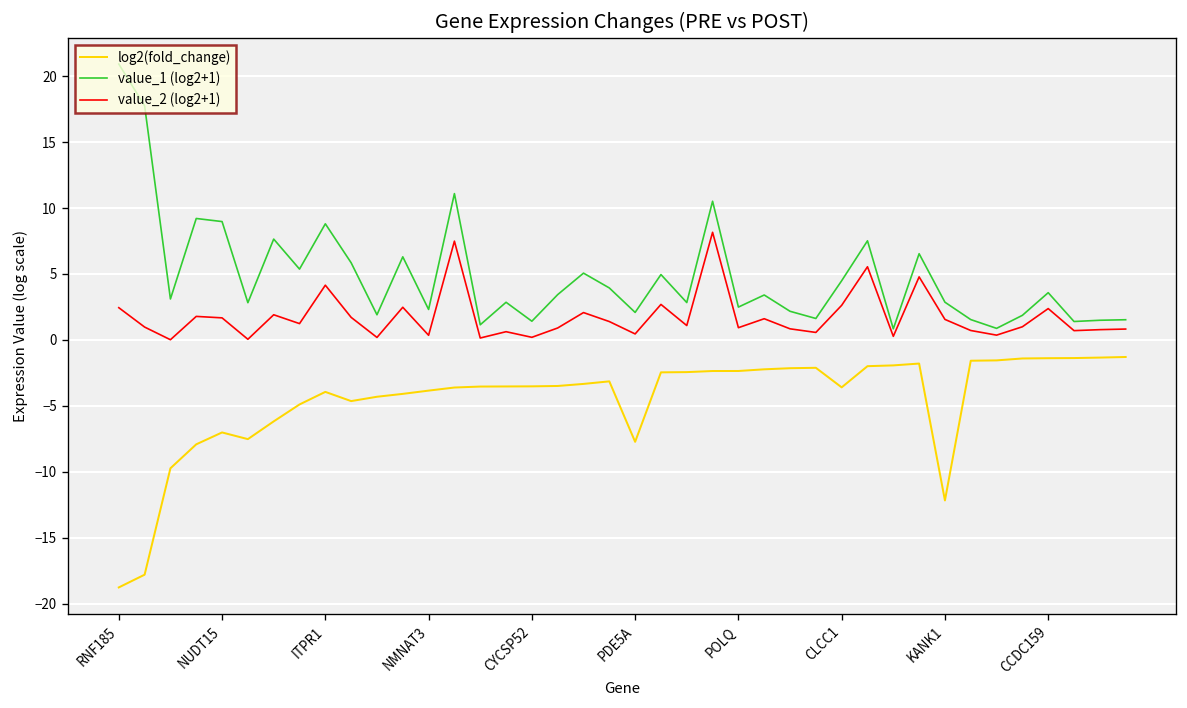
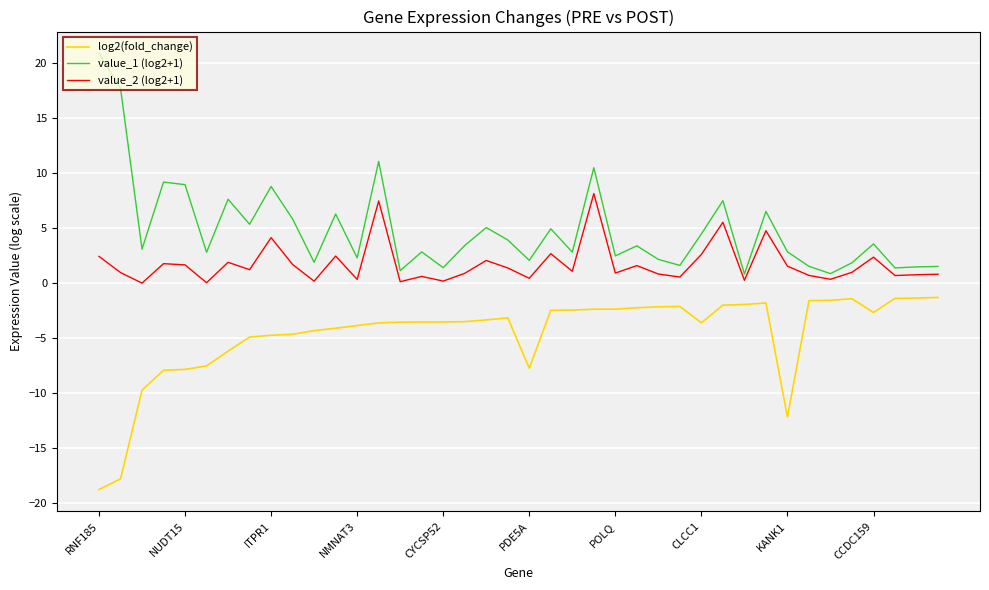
  {
    "log2(fold_change)": {
      "RNF185": -18.8,
-     "NUDT15": -7.0,
-     "ITPR1": -3.9,
+     "NUDT15": -7.8,
+     "ITPR1": -4.7,
      "NMNAT3": -3.8,
      "CYCSP52": -3.5,
      "PDE5A": -7.7,
      "POLQ": -2.4,
      "CLCC1": -3.6,
      "KANK1": -12.2,
-     "CCDC159": -1.4
+     "CCDC159": -2.7
    },
    "value_1 (log2+1)": {
      "NUDT15": 9.0,
      "ITPR1": 8.8,
      "NMNAT3": 2.3,
      "CYCSP52": 1.4,
      "PDE5A": 2.1,
      "POLQ": 2.5,
      "CLCC1": 4.5,
      "KANK1": 2.9,
      "CCDC159": 3.6
    },
    "value_2 (log2+1)": {
      "RNF185": 2.4,
      "NUDT15": 1.7,
      "ITPR1": 4.1,
      "NMNAT3": 0.4,
      "CYCSP52": 0.2,
      "PDE5A": 0.5,
      "POLQ": 0.9,
      "CLCC1": 2.6,
      "KANK1": 1.6,
      "CCDC159": 2.4
    }
  }
